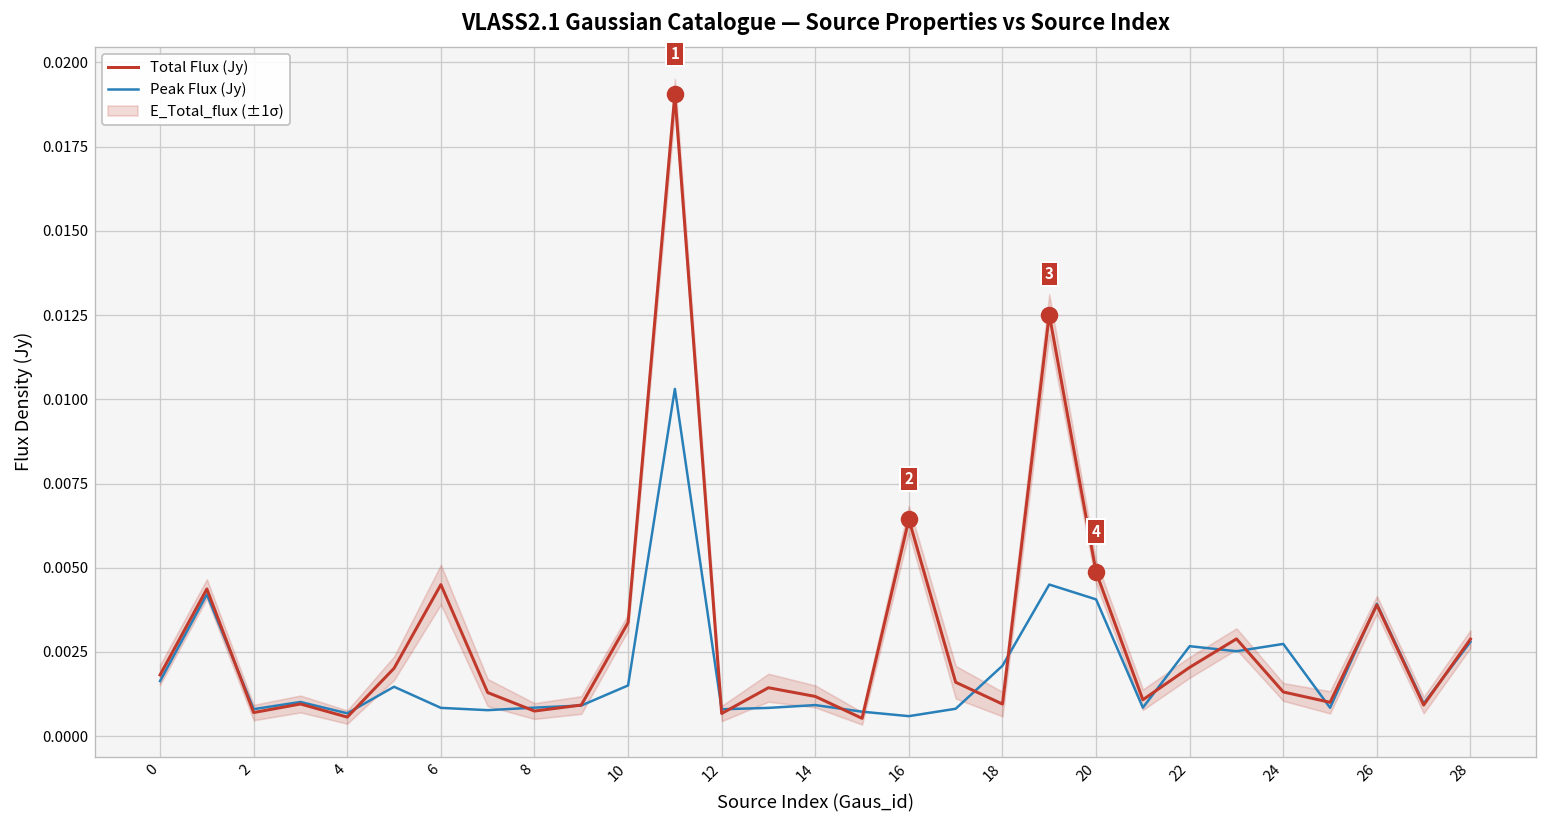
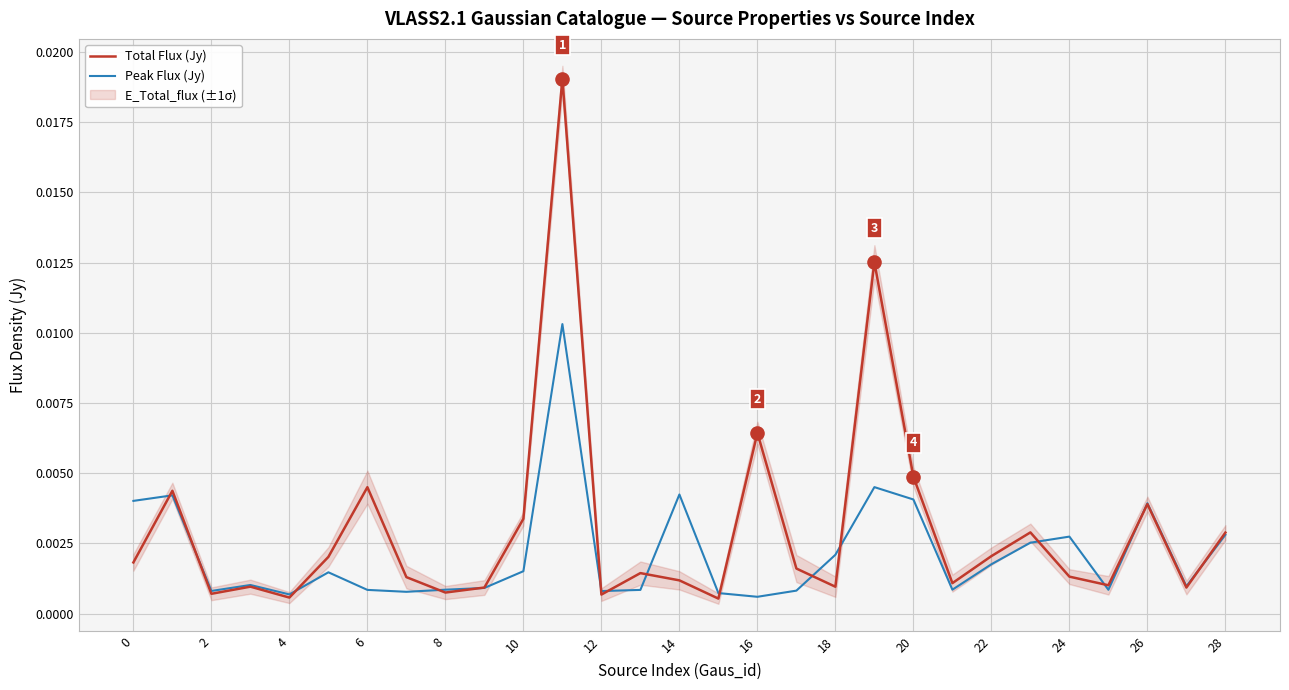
  {
    "Peak Flux (Jy)": {
-     "0": 0.0016,
+     "0": 0.0040,
      "2": 0.0008,
      "6": 0.0008,
      "8": 0.0008,
      "10": 0.0015,
      "12": 0.0008,
-     "14": 0.0009,
+     "14": 0.0042,
      "16": 0.0006,
      "18": 0.0021,
      "20": 0.0041,
-     "22": 0.0027,
+     "22": 0.0018,
      "24": 0.0027
    }
  }
